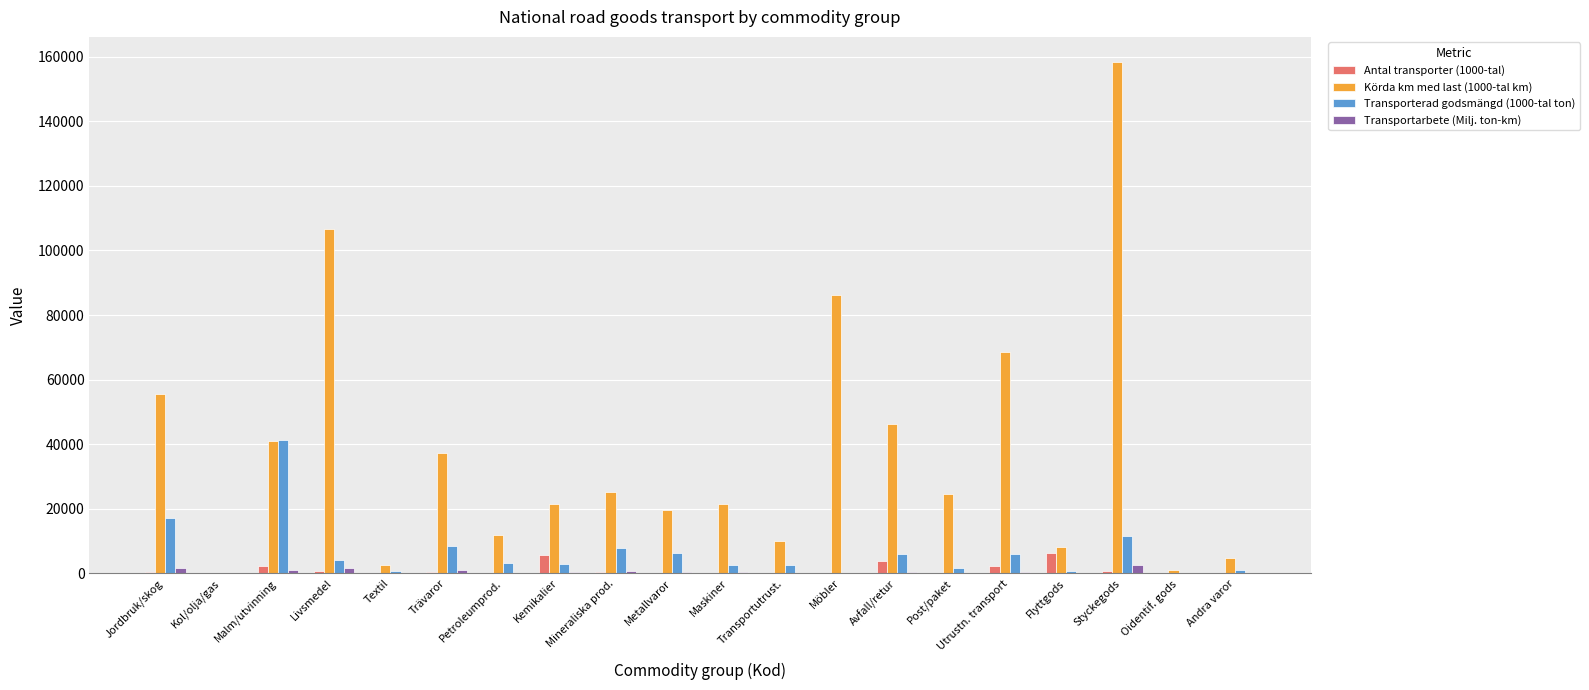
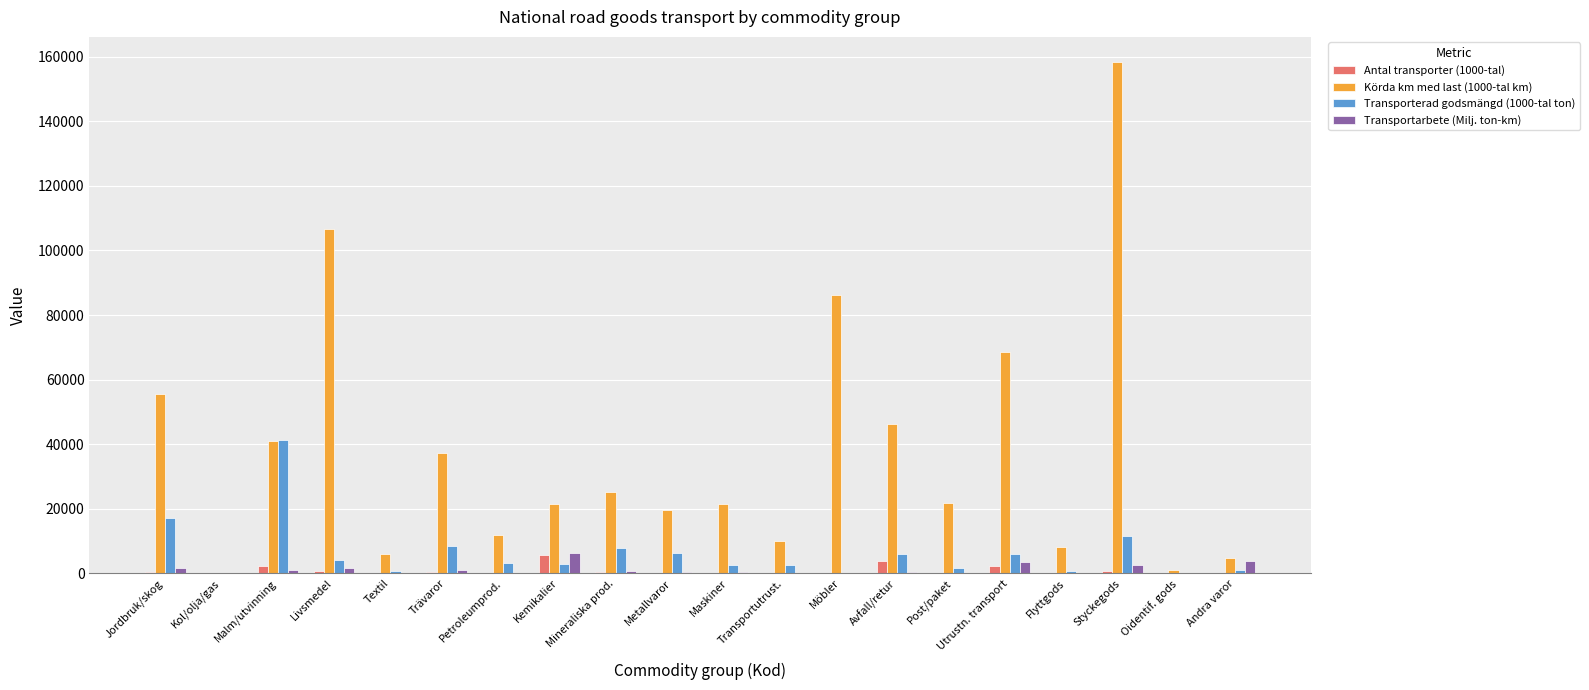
  {
    "Antal transporter (1000-tal)": {
      "Kol/olja/gas": 0,
      "Malm/utvinning": 2000,
      "Kemikalier": 6000,
      "Avfall/retur": 4000,
      "Utrustn. transport": 2000,
-     "Flyttgods": 6000
+     "Flyttgods": 0
    },
    "Körda km med last (1000-tal km)": {
      "Jordbruk/skog": 55000,
      "Kol/olja/gas": 0,
      "Malm/utvinning": 41000,
      "Livsmedel": 107000,
-     "Textil": 3000,
+     "Textil": 6000,
      "Trävaror": 37000,
      "Petroleumprod.": 12000,
      "Kemikalier": 22000,
      "Mineraliska prod.": 25000,
      "Metallvaror": 20000,
      "Maskiner": 21000,
      "Transportutrust.": 10000,
      "Möbler": 86000,
      "Avfall/retur": 46000,
-     "Post/paket": 24000,
+     "Post/paket": 22000,
      "Utrustn. transport": 69000,
      "Flyttgods": 8000,
      "Styckegods": 158000,
      "Oidentif. gods": 1000,
      "Andra varor": 5000
    },
    "Transporterad godsmängd (1000-tal ton)": {
      "Jordbruk/skog": 17000,
      "Kol/olja/gas": 0,
      "Malm/utvinning": 41000,
      "Livsmedel": 4000,
      "Trävaror": 9000,
      "Petroleumprod.": 3000,
      "Kemikalier": 3000,
      "Mineraliska prod.": 8000,
      "Metallvaror": 6000,
      "Maskiner": 3000,
      "Transportutrust.": 3000,
      "Avfall/retur": 6000,
      "Post/paket": 2000,
      "Utrustn. transport": 6000,
      "Styckegods": 12000,
      "Andra varor": 1000
    },
    "Transportarbete (Milj. ton-km)": {
      "Jordbruk/skog": 2000,
      "Kol/olja/gas": 0,
      "Malm/utvinning": 1000,
      "Livsmedel": 1000,
      "Trävaror": 1000,
-     "Kemikalier": 0,
-     "Utrustn. transport": 0,
+     "Kemikalier": 6000,
+     "Utrustn. transport": 4000,
      "Styckegods": 2000,
-     "Andra varor": 0
+     "Andra varor": 4000
    }
  }
